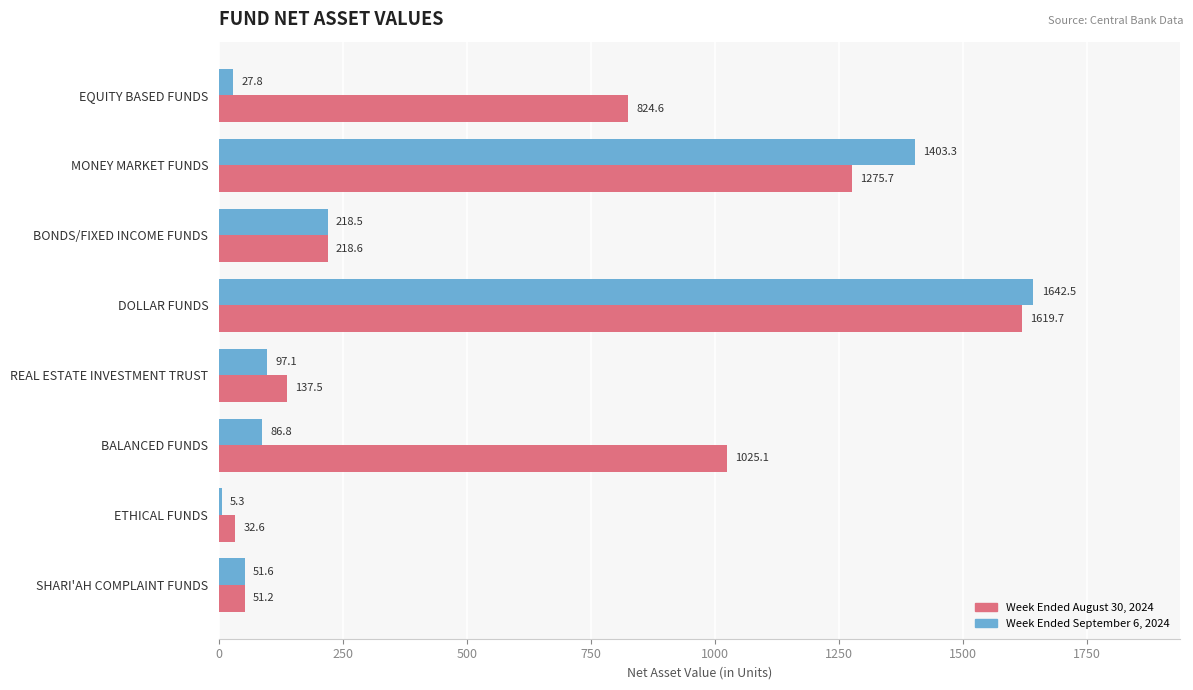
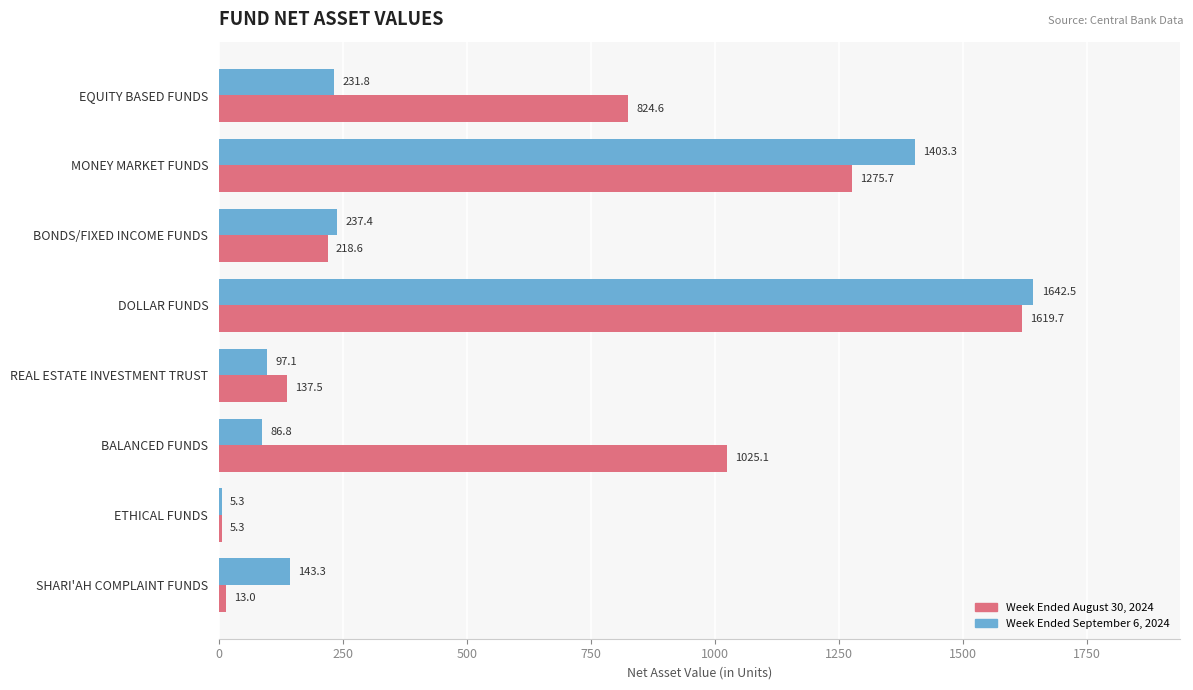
  {
    "Week Ended August 30, 2024": {
      "EQUITY BASED FUNDS": 824.6,
      "MONEY MARKET FUNDS": 1275.7,
      "BONDS/FIXED INCOME FUNDS": 218.6,
      "DOLLAR FUNDS": 1619.7,
      "REAL ESTATE INVESTMENT TRUST": 137.5,
      "BALANCED FUNDS": 1025.1,
-     "ETHICAL FUNDS": 32.6,
-     "SHARI'AH COMPLAINT FUNDS": 51.2
+     "ETHICAL FUNDS": 5.3,
+     "SHARI'AH COMPLAINT FUNDS": 13.0
    },
    "Week Ended September 6, 2024": {
-     "EQUITY BASED FUNDS": 27.8,
+     "EQUITY BASED FUNDS": 231.8,
      "MONEY MARKET FUNDS": 1403.3,
-     "BONDS/FIXED INCOME FUNDS": 218.5,
+     "BONDS/FIXED INCOME FUNDS": 237.4,
      "DOLLAR FUNDS": 1642.5,
      "REAL ESTATE INVESTMENT TRUST": 97.1,
      "BALANCED FUNDS": 86.8,
      "ETHICAL FUNDS": 5.3,
-     "SHARI'AH COMPLAINT FUNDS": 51.6
+     "SHARI'AH COMPLAINT FUNDS": 143.3
    }
  }
